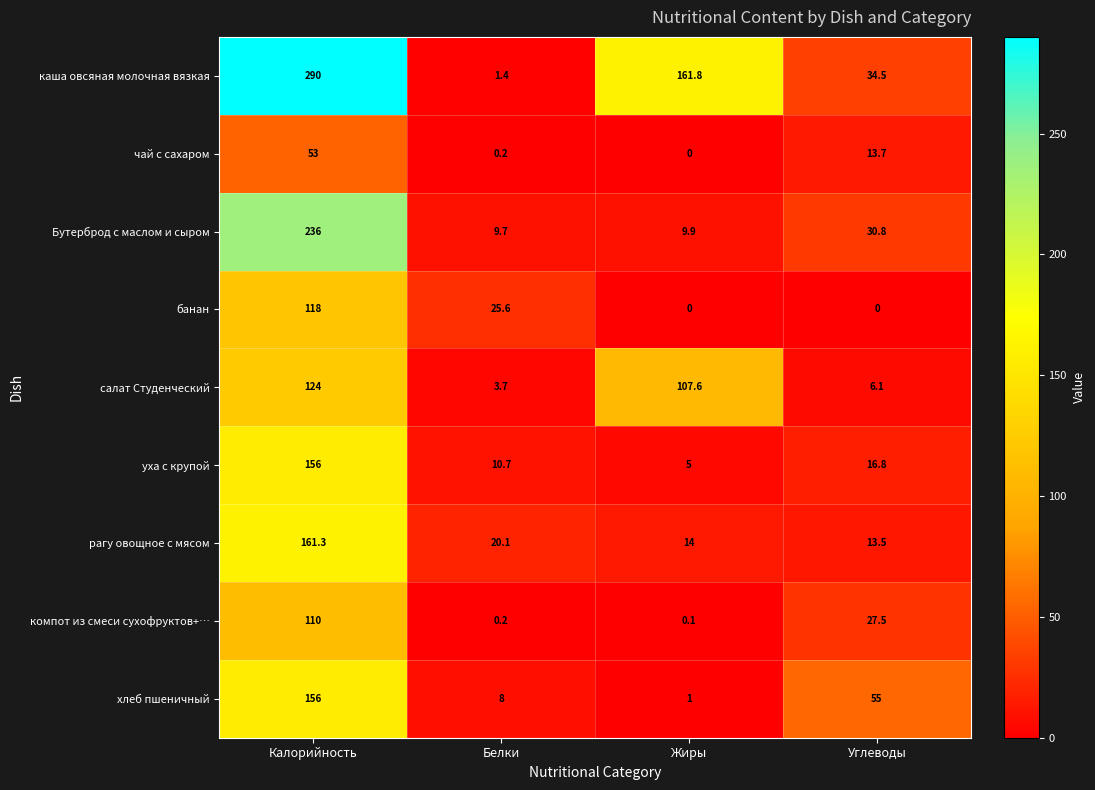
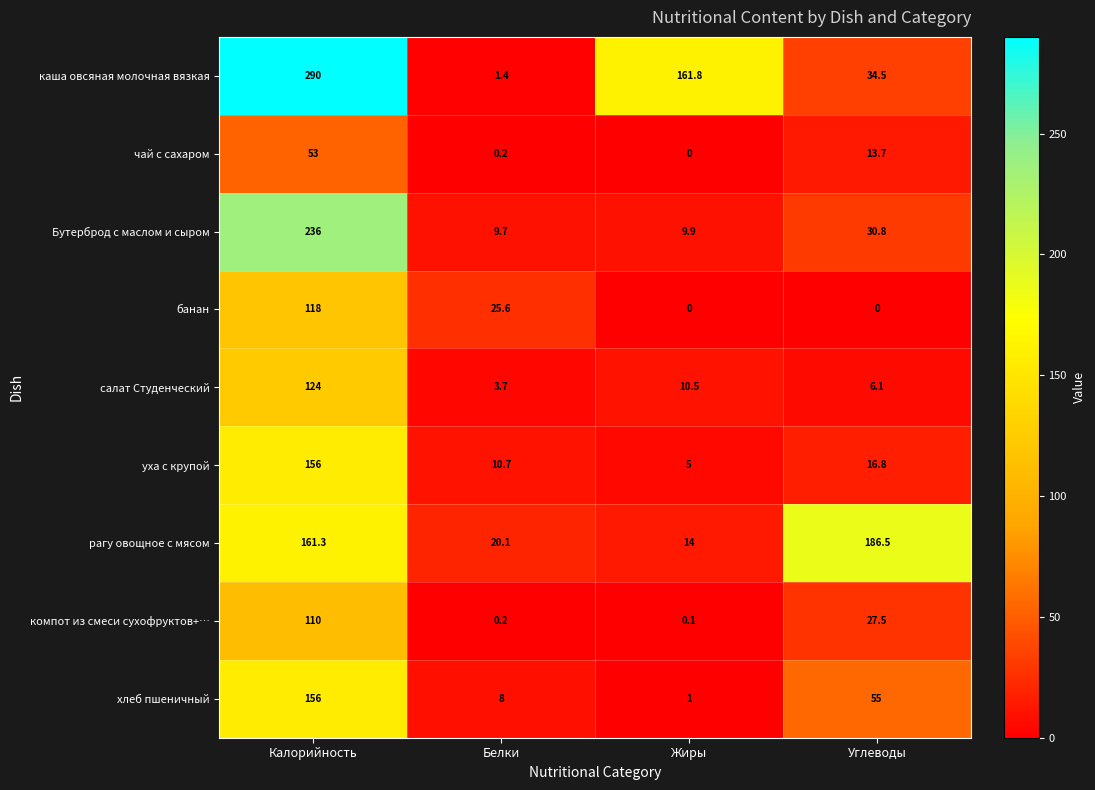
  {
    "каша овсяная молочная вязкая": {
      "Калорийность": 290,
      "Белки": 1.4,
      "Жиры": 161.8,
      "Углеводы": 34.5
    },
    "чай с сахаром": {
      "Калорийность": 53,
      "Белки": 0.2,
      "Жиры": 0,
      "Углеводы": 13.7
    },
    "Бутерброд с маслом и сыром": {
      "Калорийность": 236,
      "Белки": 9.7,
      "Жиры": 9.9,
      "Углеводы": 30.8
    },
    "банан": {
      "Калорийность": 118,
      "Белки": 25.6,
      "Жиры": 0,
      "Углеводы": 0
    },
    "салат Студенческий": {
      "Калорийность": 124,
      "Белки": 3.7,
-     "Жиры": 107.6,
+     "Жиры": 10.5,
      "Углеводы": 6.1
    },
    "уха с крупой": {
      "Калорийность": 156,
      "Белки": 10.7,
      "Жиры": 5,
      "Углеводы": 16.8
    },
    "рагу овощное с мясом": {
      "Калорийность": 161.3,
      "Белки": 20.1,
      "Жиры": 14,
-     "Углеводы": 13.5
+     "Углеводы": 186.5
    },
    "компот из смеси сухофруктов+…": {
      "Калорийность": 110,
      "Белки": 0.2,
      "Жиры": 0.1,
      "Углеводы": 27.5
    },
    "хлеб пшеничный": {
      "Калорийность": 156,
      "Белки": 8,
      "Жиры": 1,
      "Углеводы": 55
    }
  }
